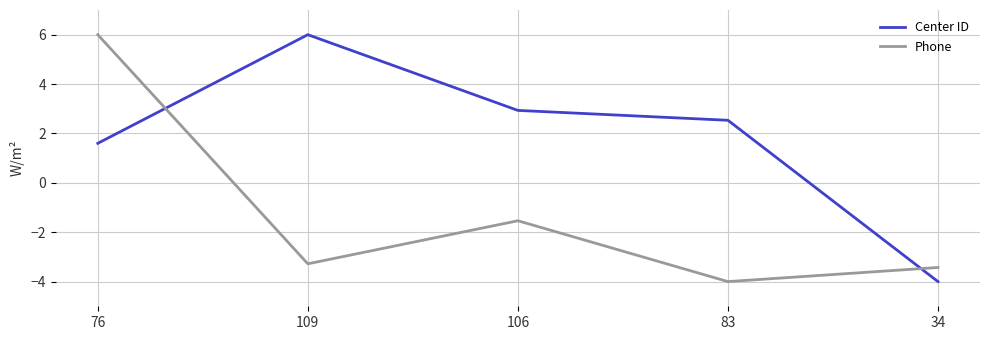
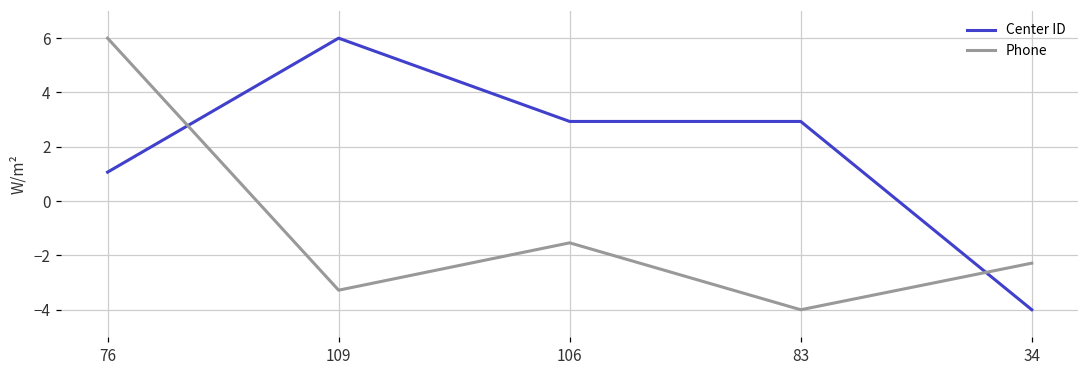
  {
    "Center ID": {
-     "76": 1.6,
+     "76": 1.1,
      "109": 6.0,
      "106": 2.9,
-     "83": 2.5,
+     "83": 2.9,
      "34": -4.0
    },
    "Phone": {
      "76": 6.0,
      "109": -3.3,
      "106": -1.5,
      "83": -4.0,
-     "34": -3.4
+     "34": -2.3
    }
  }
